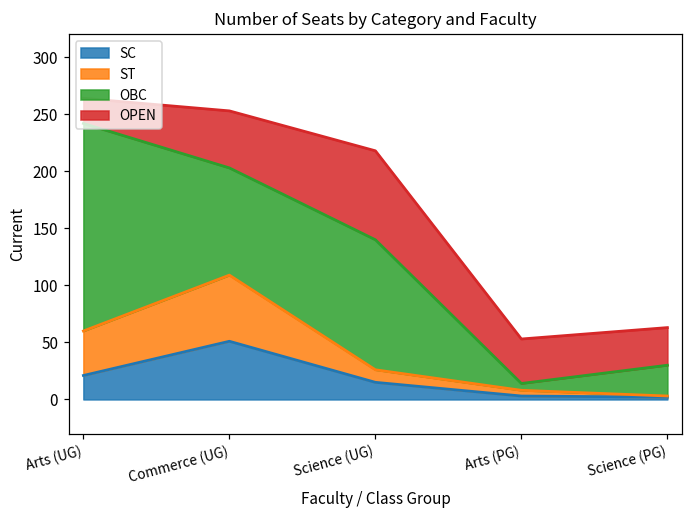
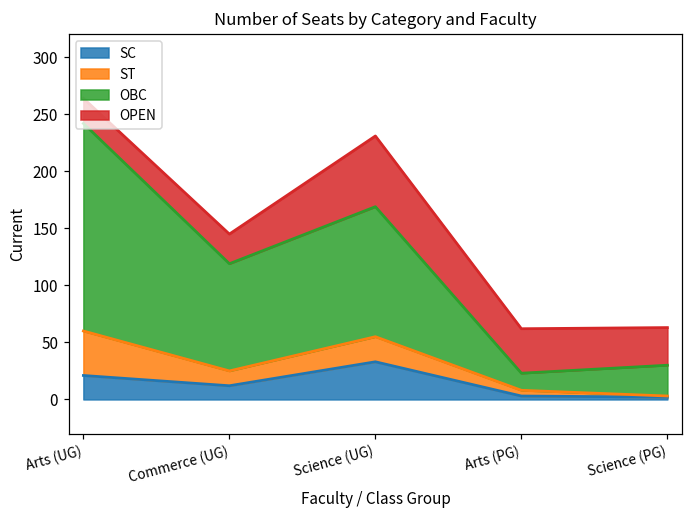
  {
    "SC": {
      "Arts (UG)": 21,
-     "Commerce (UG)": 51,
-     "Science (UG)": 15,
+     "Commerce (UG)": 12,
+     "Science (UG)": 33,
      "Arts (PG)": 3
    },
    "ST": {
      "Arts (UG)": 39,
-     "Commerce (UG)": 58,
-     "Science (UG)": 11,
+     "Commerce (UG)": 13,
+     "Science (UG)": 22,
      "Arts (PG)": 5
    },
    "OBC": {
      "Commerce (UG)": 94,
      "Science (UG)": 114,
-     "Arts (PG)": 6,
+     "Arts (PG)": 15,
      "Science (PG)": 27
    },
    "OPEN": {
-     "Commerce (UG)": 50,
-     "Science (UG)": 78,
+     "Commerce (UG)": 26,
+     "Science (UG)": 62,
      "Arts (PG)": 39,
      "Science (PG)": 33
    }
  }
